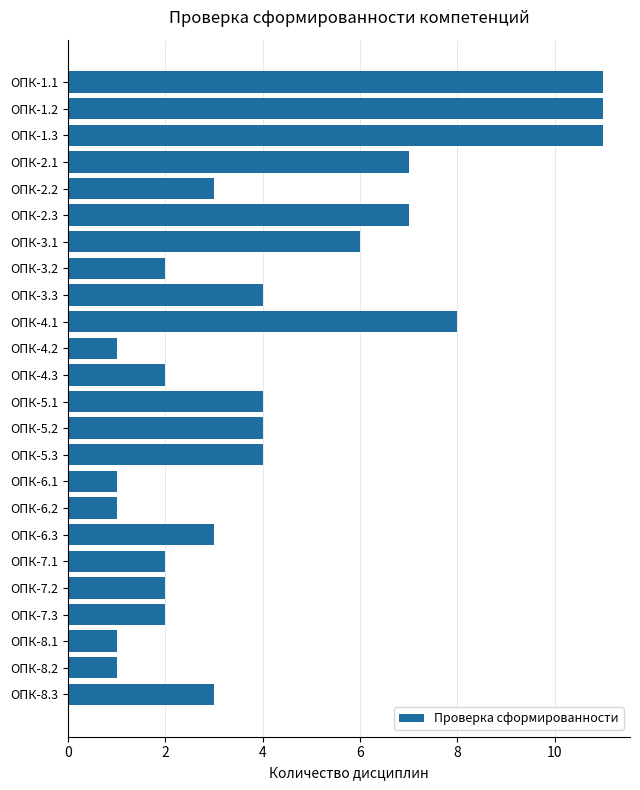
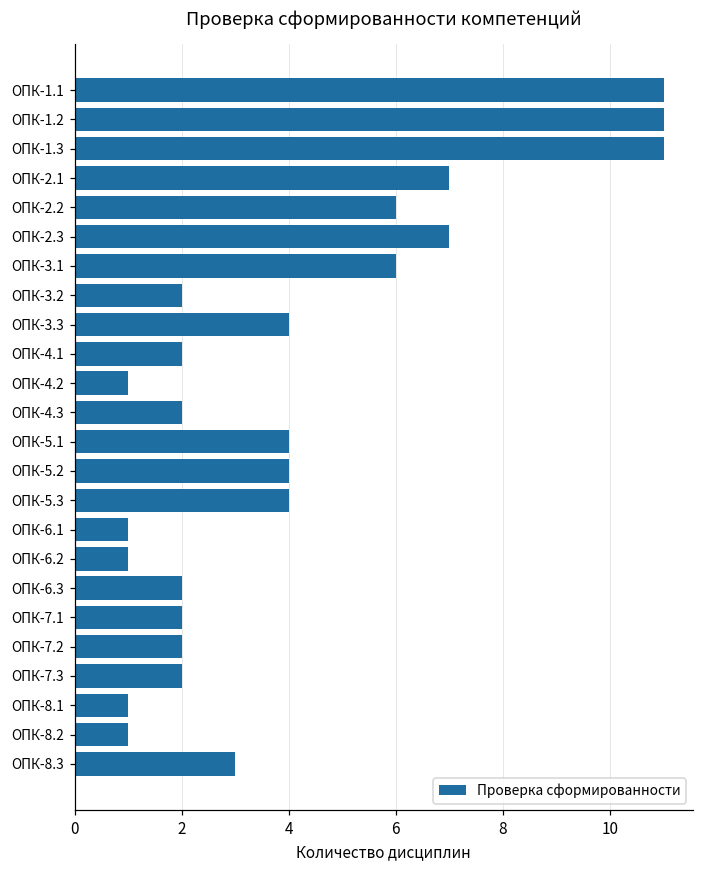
  {
    "ОПК-1.1": 11,
    "ОПК-1.2": 11,
    "ОПК-1.3": 11,
    "ОПК-2.1": 7,
-   "ОПК-2.2": 3,
+   "ОПК-2.2": 6,
    "ОПК-2.3": 7,
    "ОПК-3.1": 6,
    "ОПК-3.2": 2,
    "ОПК-3.3": 4,
-   "ОПК-4.1": 8,
+   "ОПК-4.1": 2,
    "ОПК-4.2": 1,
    "ОПК-4.3": 2,
    "ОПК-5.1": 4,
    "ОПК-5.2": 4,
    "ОПК-5.3": 4,
    "ОПК-6.1": 1,
    "ОПК-6.2": 1,
-   "ОПК-6.3": 3,
+   "ОПК-6.3": 2,
    "ОПК-7.1": 2,
    "ОПК-7.2": 2,
    "ОПК-7.3": 2,
    "ОПК-8.1": 1,
    "ОПК-8.2": 1,
    "ОПК-8.3": 3
  }
